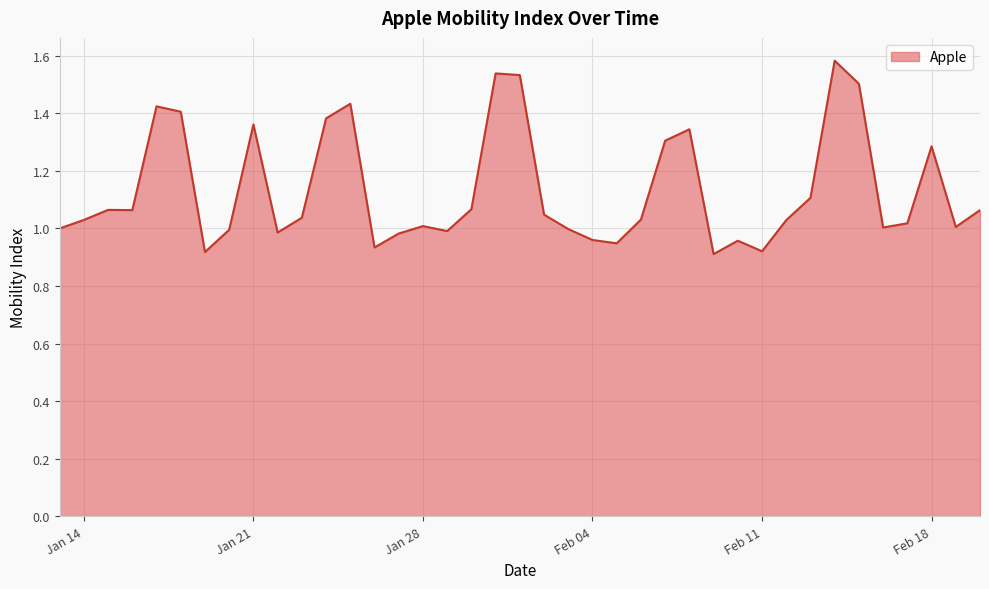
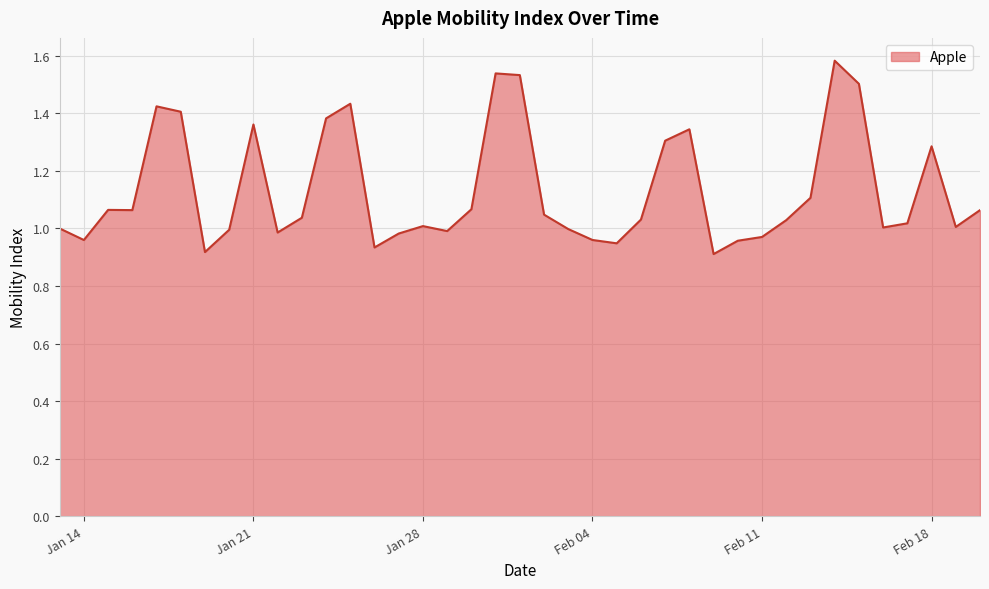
  {
-   "Jan 14": 1.03,
+   "Jan 14": 0.96,
    "Jan 21": 1.36,
    "Jan 28": 1.01,
    "Feb 04": 0.96,
-   "Feb 11": 0.92,
+   "Feb 11": 0.97,
    "Feb 18": 1.29
  }
